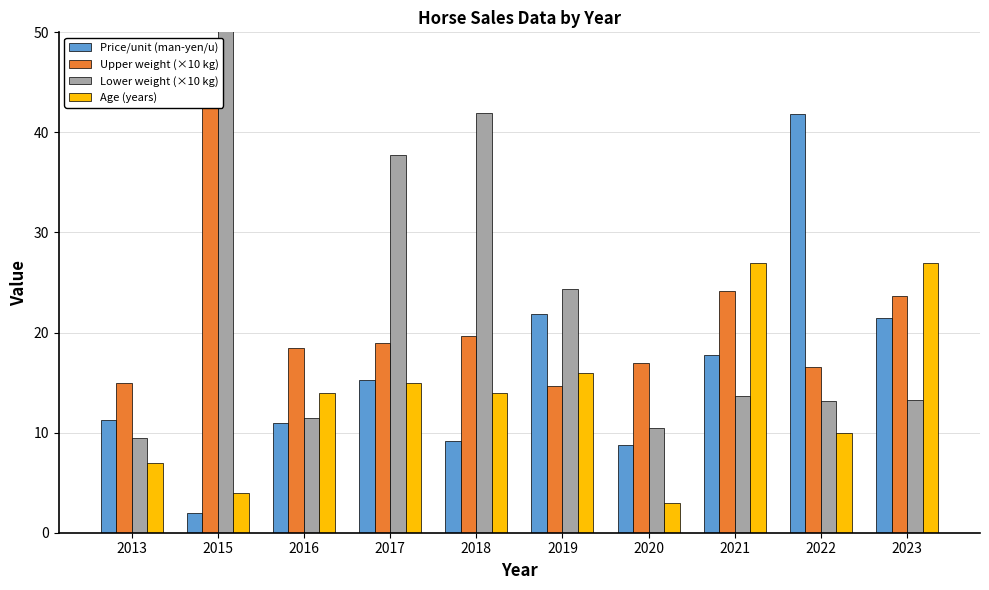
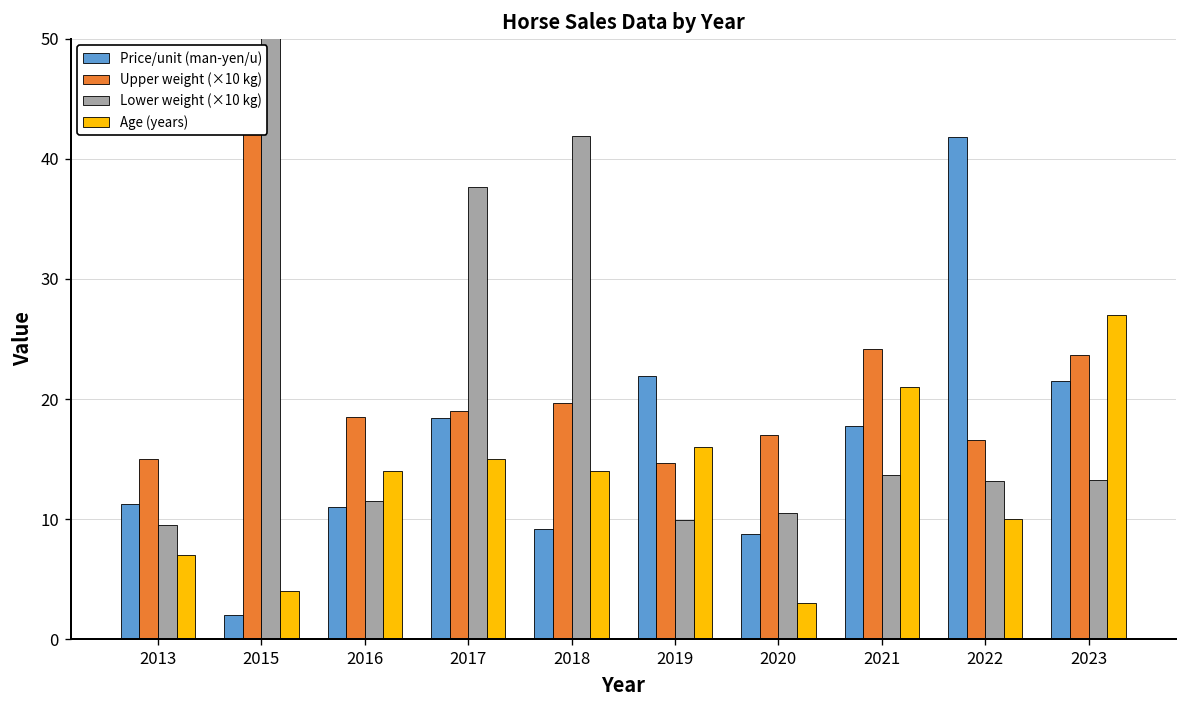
  {
    "Price/unit (man-yen/u)": {
      "2013": 11.3,
      "2015": 2.0,
      "2016": 11.0,
-     "2017": 15.3,
+     "2017": 18.4,
      "2018": 9.2,
      "2019": 21.9,
      "2020": 8.8,
      "2021": 17.8,
      "2022": 41.8,
      "2023": 21.5
    },
    "Upper weight (×10 kg)": {
      "2013": 15.0,
      "2016": 18.5,
      "2017": 19.0,
      "2018": 19.7,
      "2019": 14.7,
      "2020": 17.0,
      "2021": 24.2,
      "2022": 16.6,
      "2023": 23.7
    },
    "Lower weight (×10 kg)": {
      "2013": 9.5,
      "2016": 11.5,
      "2017": 37.7,
      "2018": 41.9,
-     "2019": 24.4,
+     "2019": 9.9,
      "2020": 10.5,
      "2021": 13.7,
      "2022": 13.2,
      "2023": 13.3
    },
    "Age (years)": {
      "2013": 7,
      "2015": 4,
      "2016": 14,
      "2017": 15,
      "2018": 14,
      "2019": 16,
      "2020": 3,
-     "2021": 27,
+     "2021": 21,
      "2022": 10,
      "2023": 27
    }
  }
